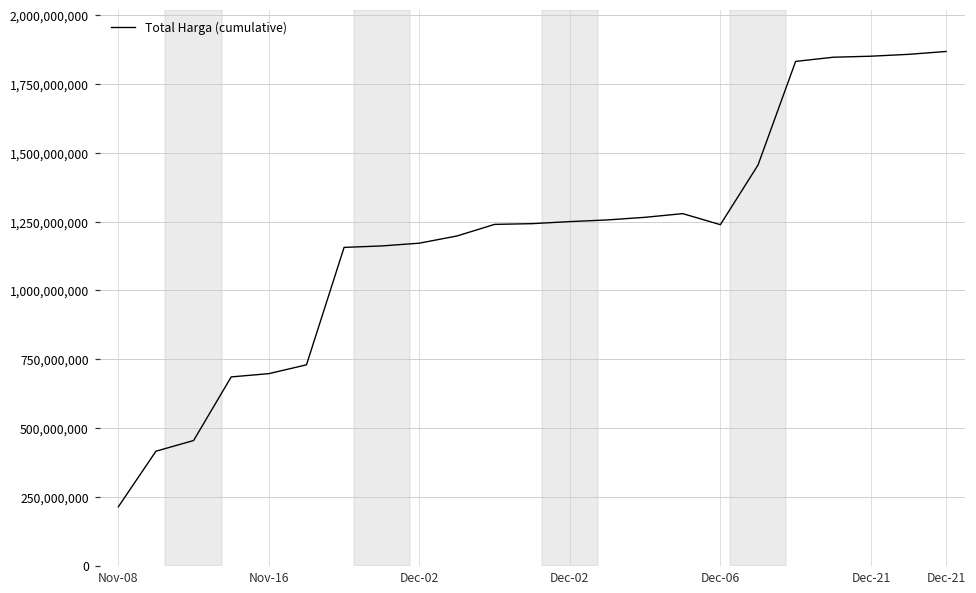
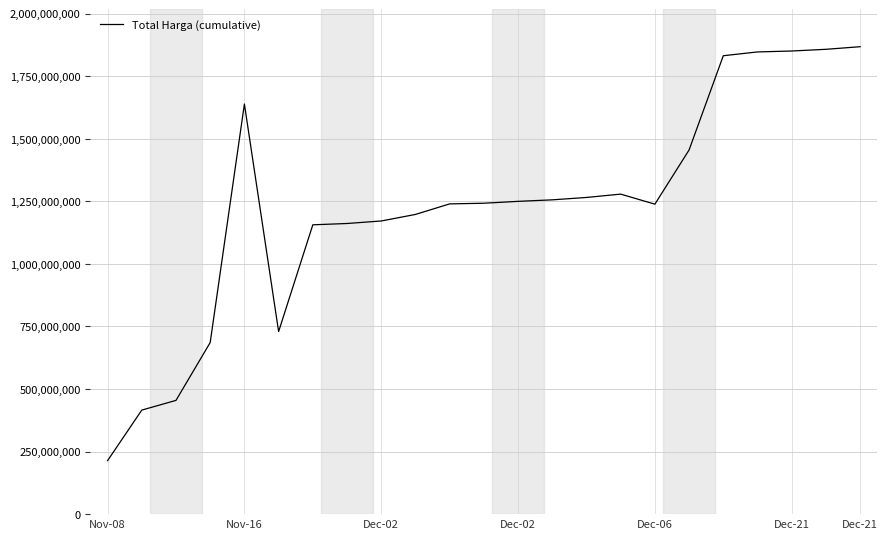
  {
    "Nov-08": "210,000,000",
-   "Nov-16": "700,000,000",
+   "Nov-16": "1,640,000,000",
    "Dec-06": "1,240,000,000"
  }
